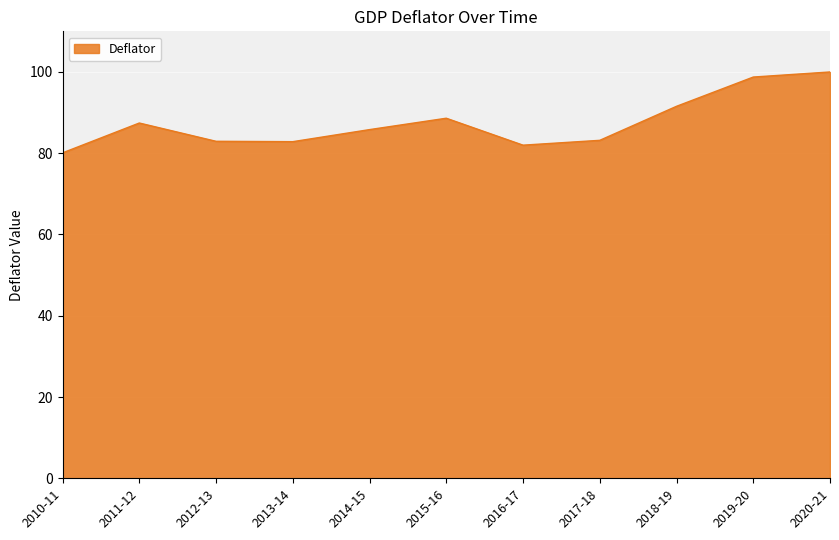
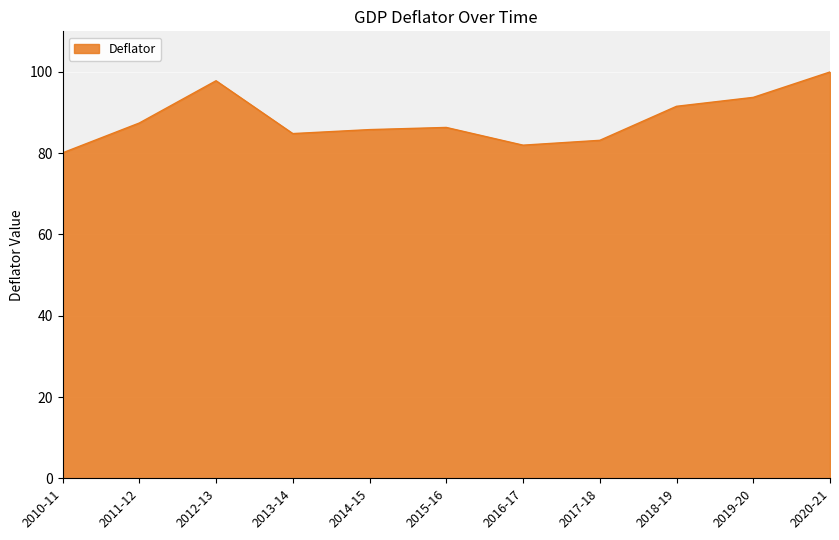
  {
    "2010-11": 80,
    "2011-12": 87,
-   "2012-13": 83,
-   "2013-14": 83,
+   "2012-13": 98,
+   "2013-14": 85,
    "2014-15": 86,
-   "2015-16": 89,
+   "2015-16": 86,
    "2016-17": 82,
    "2017-18": 83,
    "2018-19": 92,
-   "2019-20": 99,
+   "2019-20": 94,
    "2020-21": 100
  }
